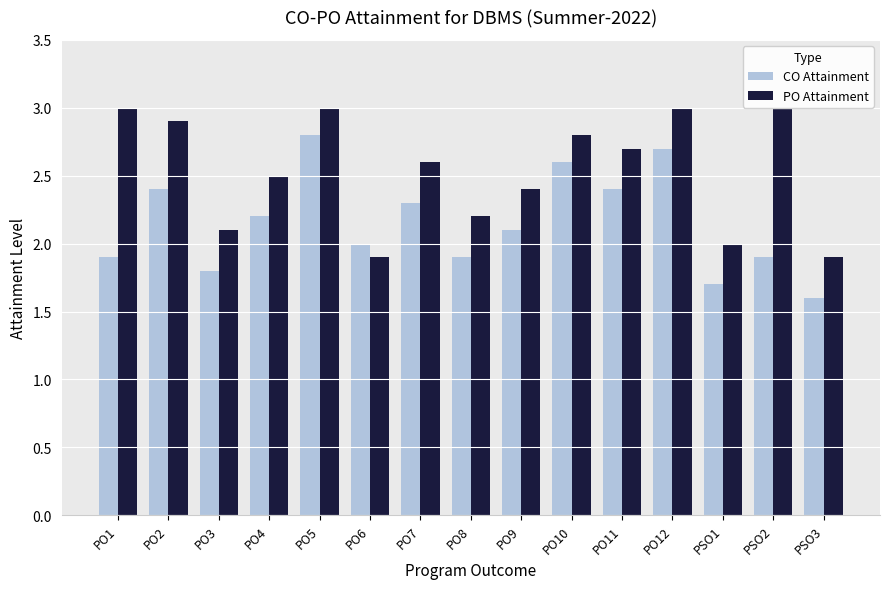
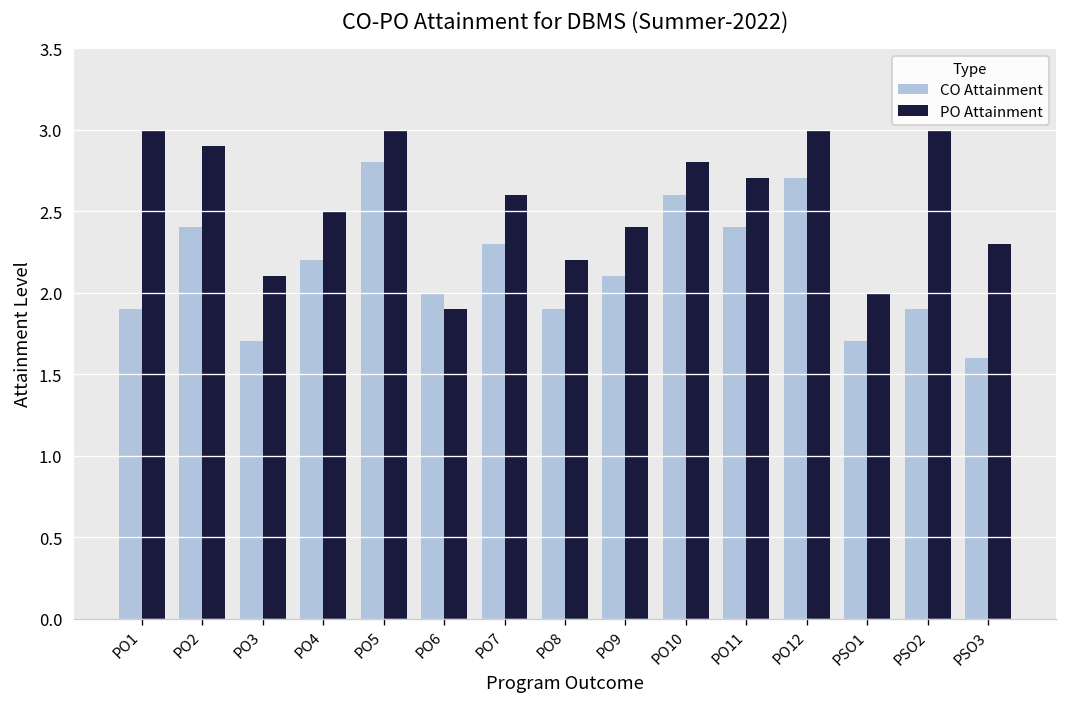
  {
    "CO Attainment": {
      "PO1": 1.9,
      "PO2": 2.4,
-     "PO3": 1.8,
+     "PO3": 1.7,
      "PO4": 2.2,
      "PO5": 2.8,
      "PO6": 2.0,
      "PO7": 2.3,
      "PO8": 1.9,
      "PO9": 2.1,
      "PO10": 2.6,
      "PO11": 2.4,
      "PO12": 2.7,
      "PSO1": 1.7,
      "PSO2": 1.9,
      "PSO3": 1.6
    },
    "PO Attainment": {
      "PO1": 3.0,
      "PO2": 2.9,
      "PO3": 2.1,
      "PO4": 2.5,
      "PO5": 3.0,
      "PO6": 1.9,
      "PO7": 2.6,
      "PO8": 2.2,
      "PO9": 2.4,
      "PO10": 2.8,
      "PO11": 2.7,
      "PO12": 3.0,
      "PSO1": 2.0,
      "PSO2": 3.0,
-     "PSO3": 1.9
+     "PSO3": 2.3
    }
  }
